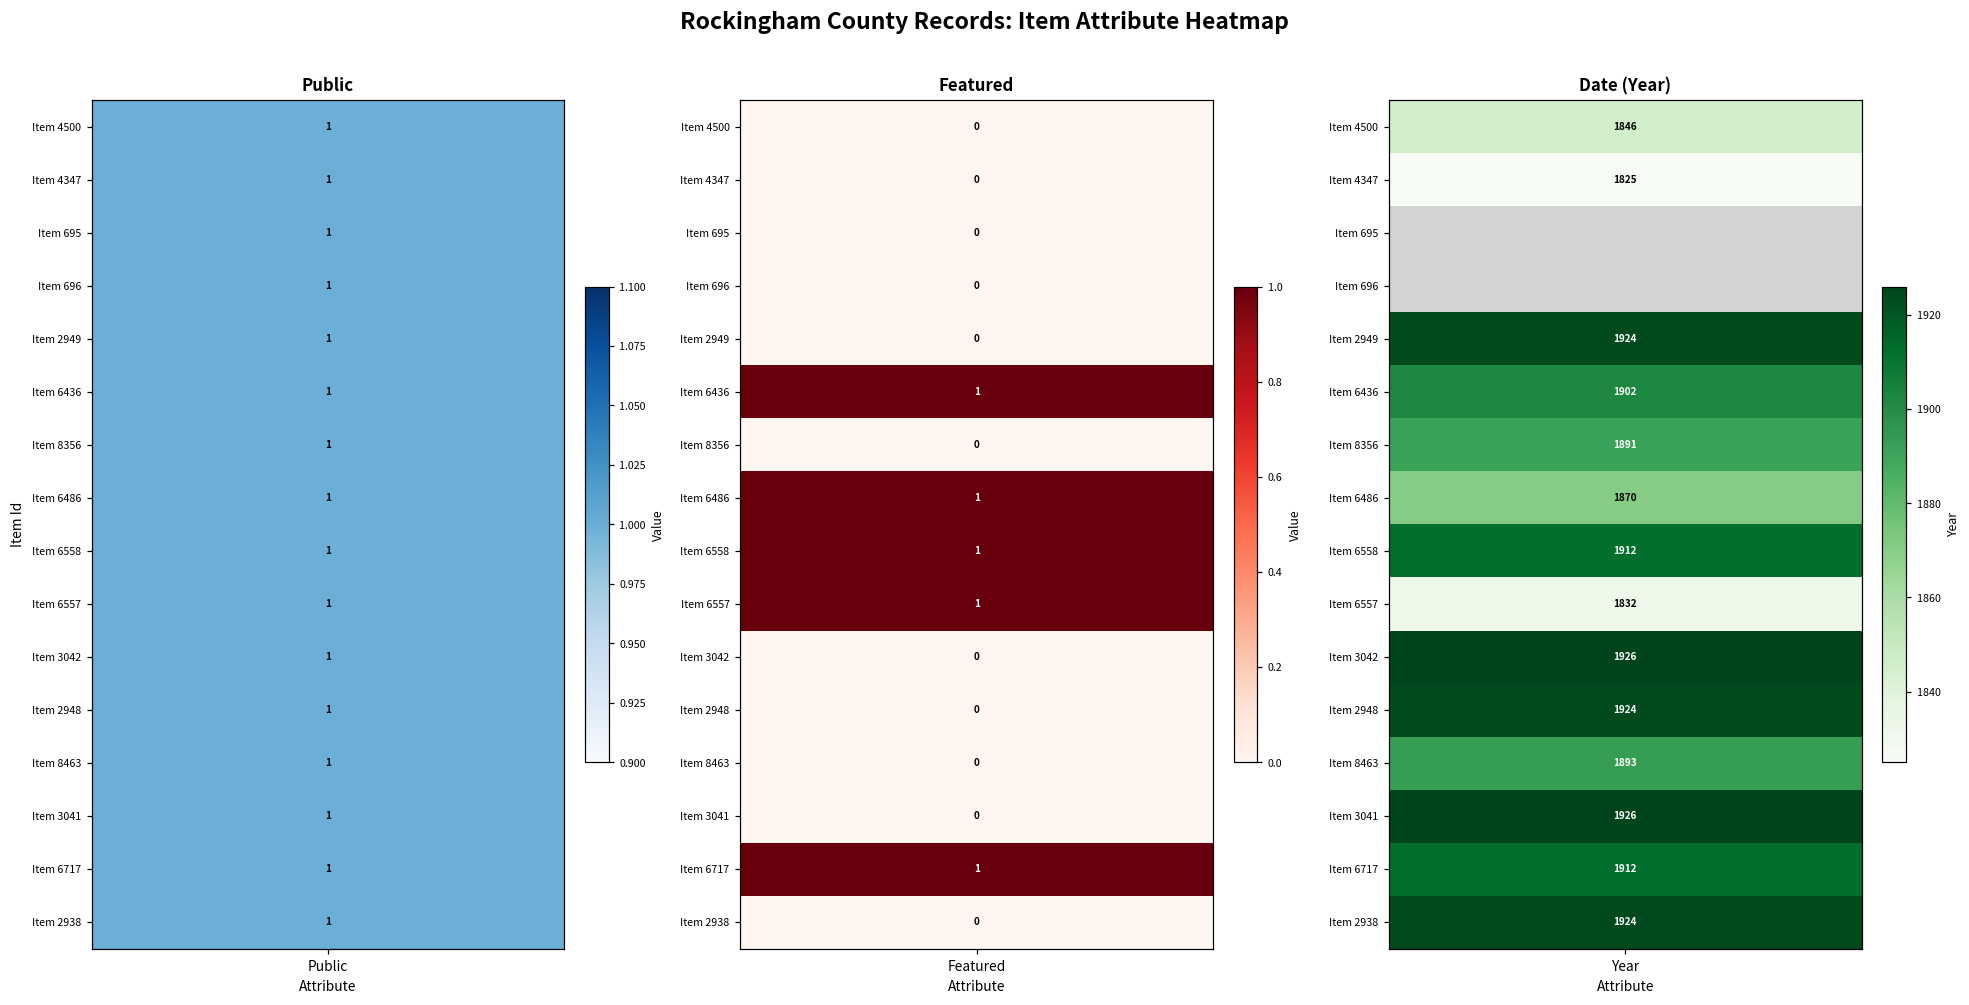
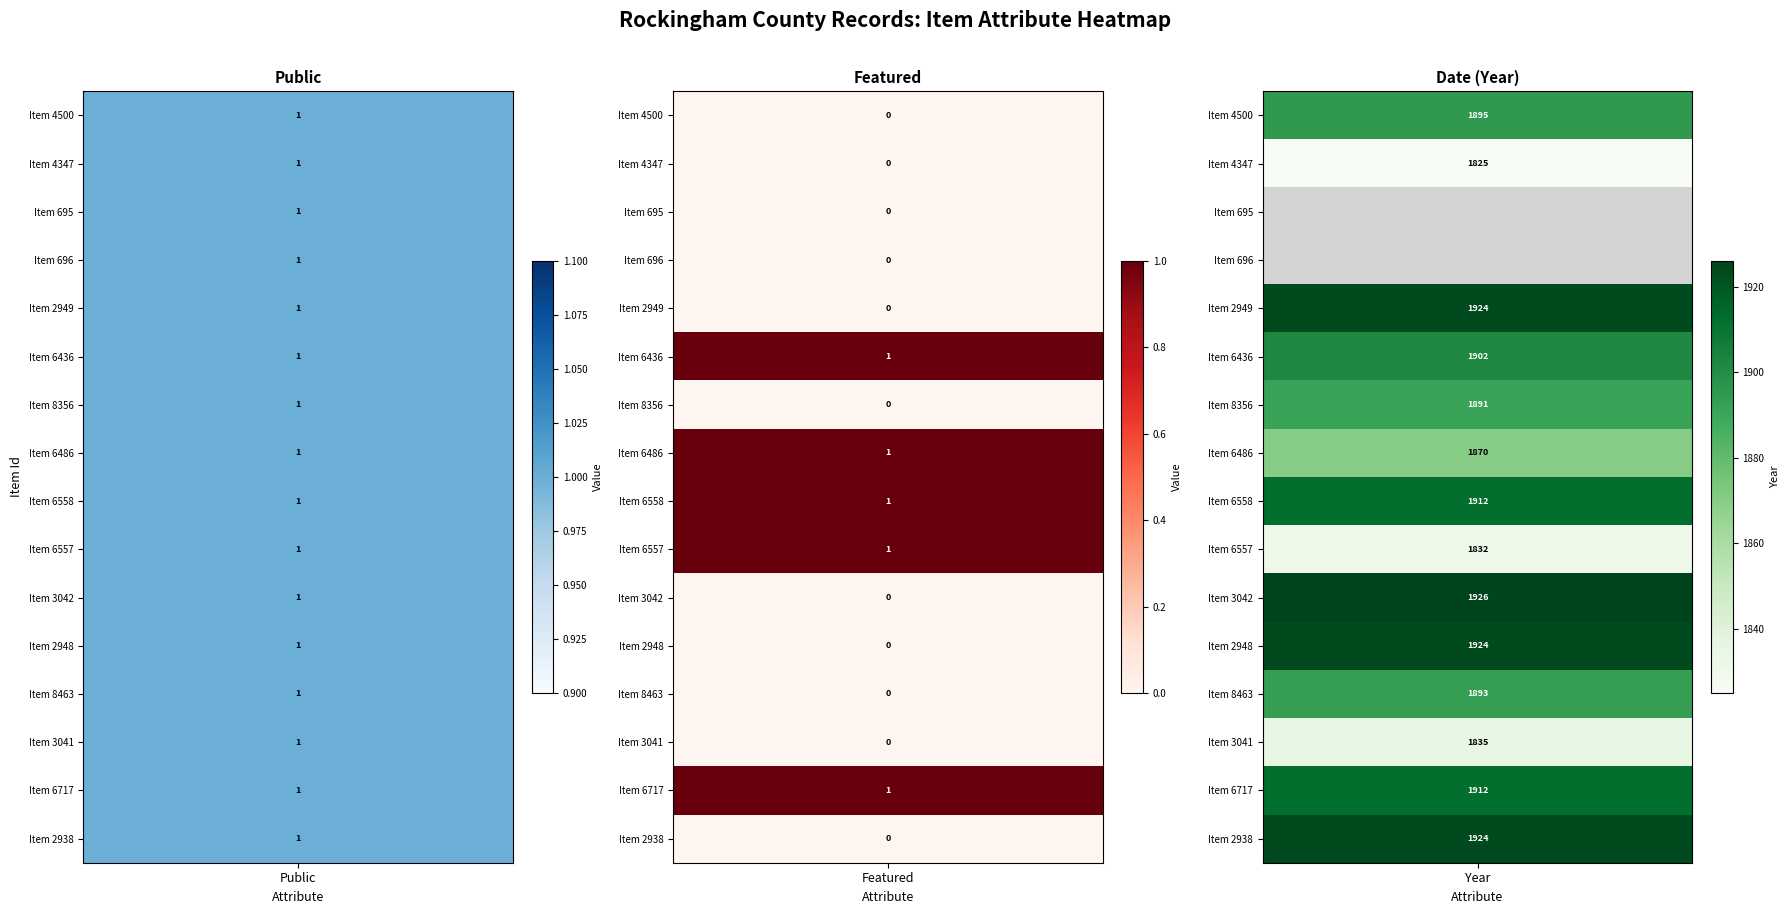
  {
    "Item 4500": {
-     "Year": 1846
+     "Year": 1895
    },
    "Item 4347": {
      "Year": 1825
    },
    "Item 2949": {
      "Year": 1924
    },
    "Item 6436": {
      "Year": 1902
    },
    "Item 8356": {
      "Year": 1891
    },
    "Item 6486": {
      "Year": 1870
    },
    "Item 6558": {
      "Year": 1912
    },
    "Item 6557": {
      "Year": 1832
    },
    "Item 3042": {
      "Year": 1926
    },
    "Item 2948": {
      "Year": 1924
    },
    "Item 8463": {
      "Year": 1893
    },
    "Item 3041": {
-     "Year": 1926
+     "Year": 1835
    },
    "Item 6717": {
      "Year": 1912
    },
    "Item 2938": {
      "Year": 1924
    }
  }
